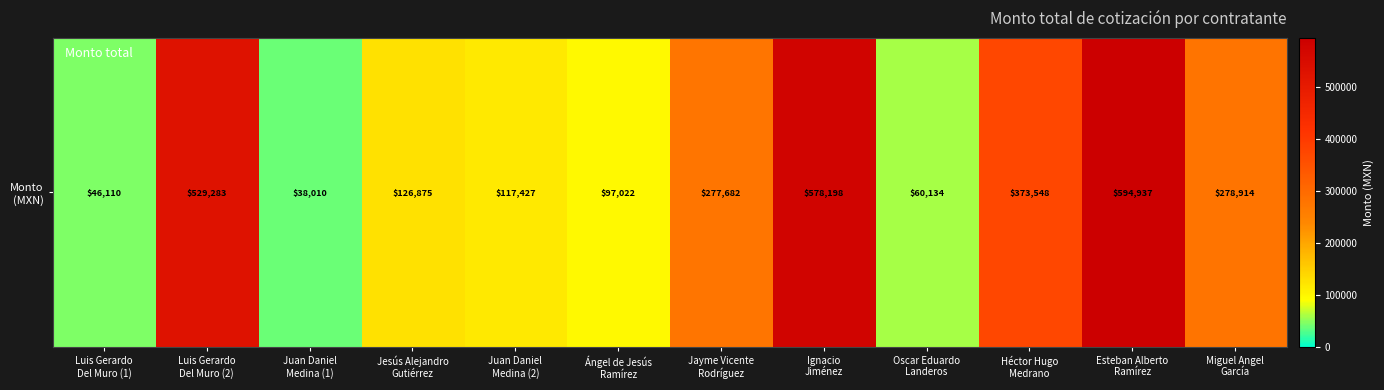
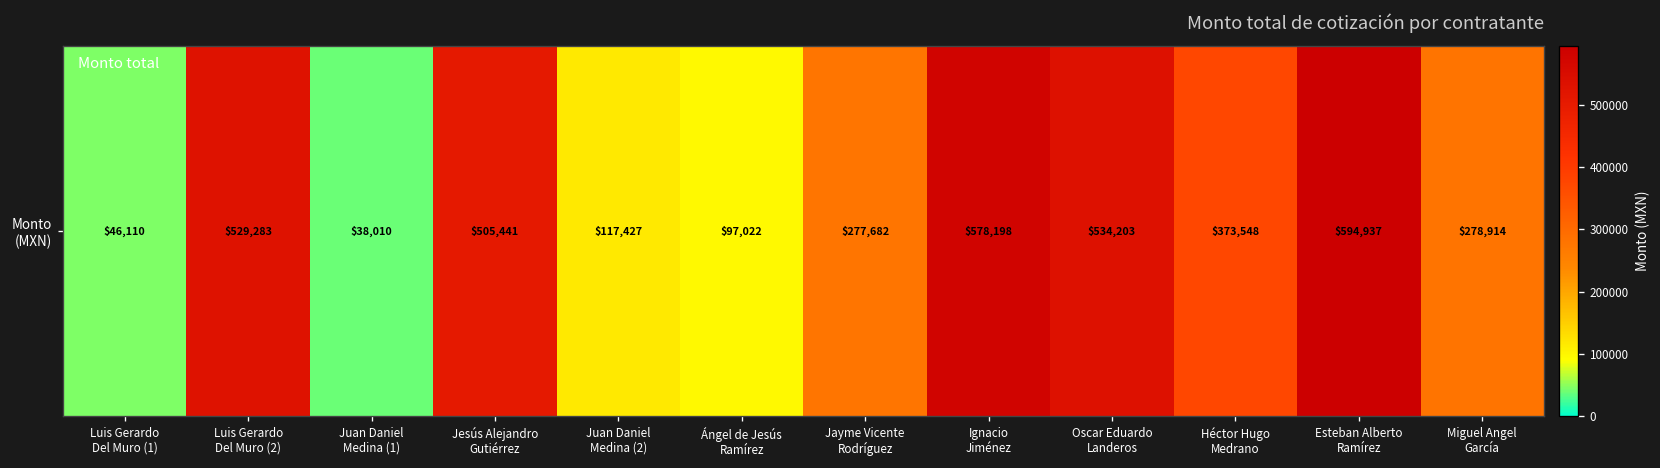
  {
    "Monto (MXN)": {
      "Luis Gerardo Del Muro (2)": "$529,283",
      "Juan Daniel Medina (1)": "$38,010",
-     "Jesús Alejandro Gutiérrez": "$126,875",
+     "Jesús Alejandro Gutiérrez": "$505,441",
      "Juan Daniel Medina (2)": "$117,427",
      "Ángel de Jesús Ramírez": "$97,022",
      "Jayme Vicente Rodríguez": "$277,682",
      "Ignacio Jiménez": "$578,198",
-     "Oscar Eduardo Landeros": "$60,134",
+     "Oscar Eduardo Landeros": "$534,203",
      "Héctor Hugo Medrano": "$373,548",
      "Esteban Alberto Ramírez": "$594,937",
      "Miguel Angel García": "$278,914"
    }
  }
